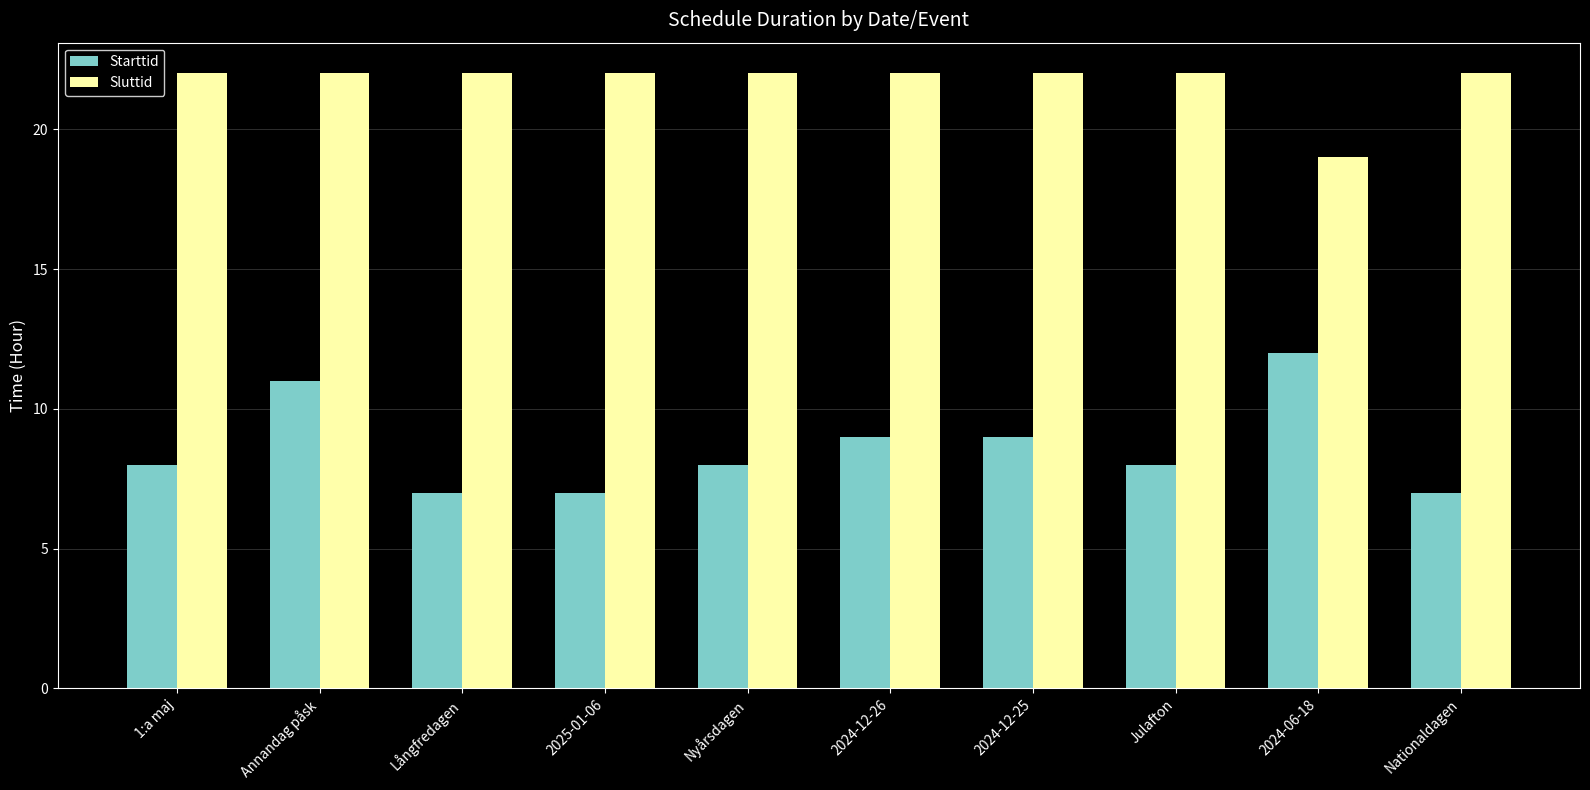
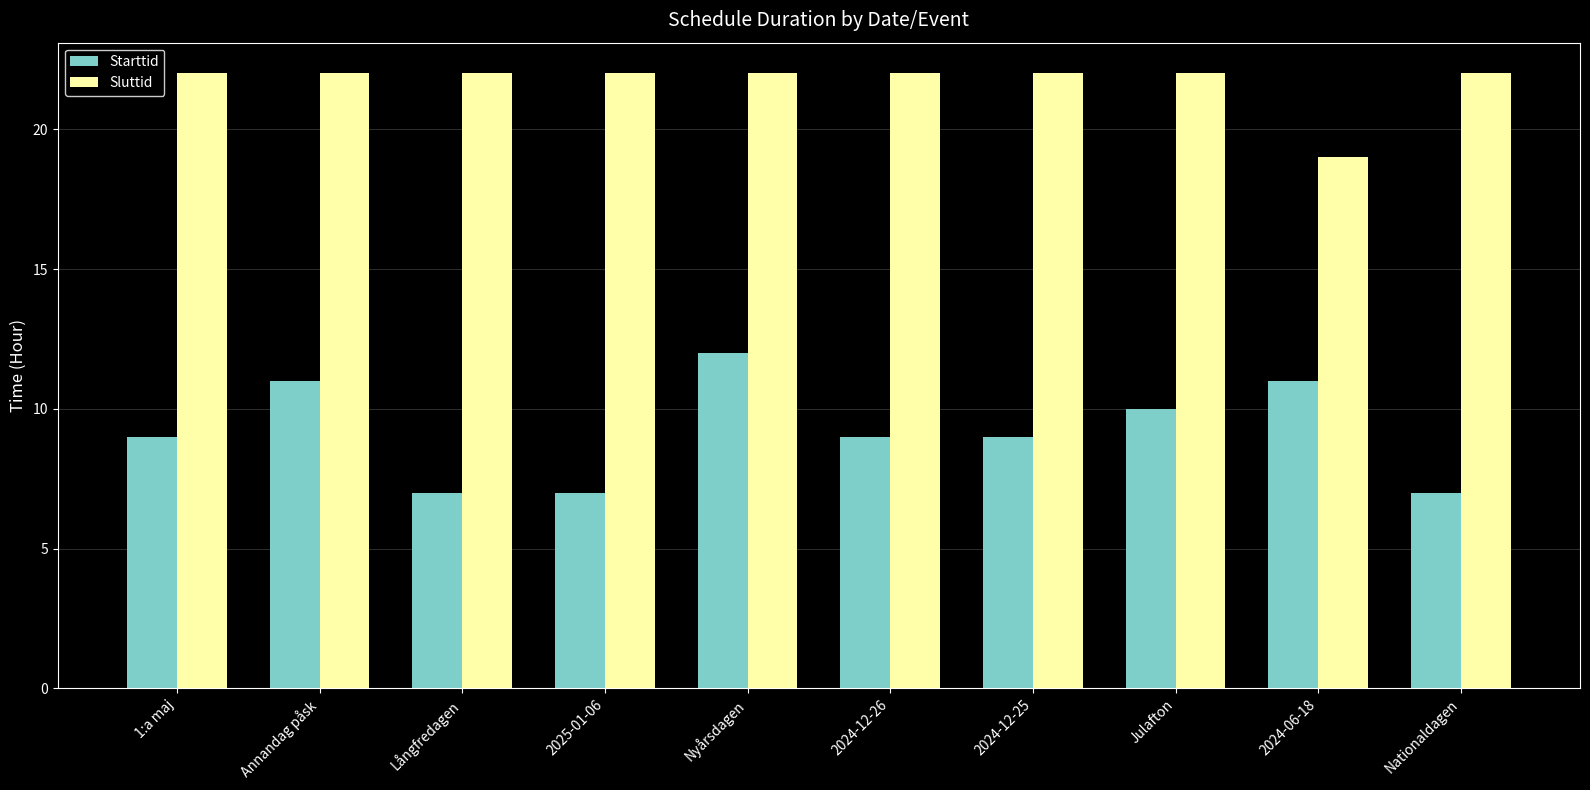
  {
    "Starttid": {
-     "1:a maj": 8,
+     "1:a maj": 9,
      "Annandag påsk": 11,
      "Långfredagen": 7,
      "2025-01-06": 7,
-     "Nyårsdagen": 8,
+     "Nyårsdagen": 12,
      "2024-12-26": 9,
      "2024-12-25": 9,
-     "Julafton": 8,
-     "2024-06-18": 12,
+     "Julafton": 10,
+     "2024-06-18": 11,
      "Nationaldagen": 7
    },
    "Sluttid": {
      "1:a maj": 22,
      "Annandag påsk": 22,
      "Långfredagen": 22,
      "2025-01-06": 22,
      "Nyårsdagen": 22,
      "2024-12-26": 22,
      "2024-12-25": 22,
      "Julafton": 22,
      "2024-06-18": 19,
      "Nationaldagen": 22
    }
  }
